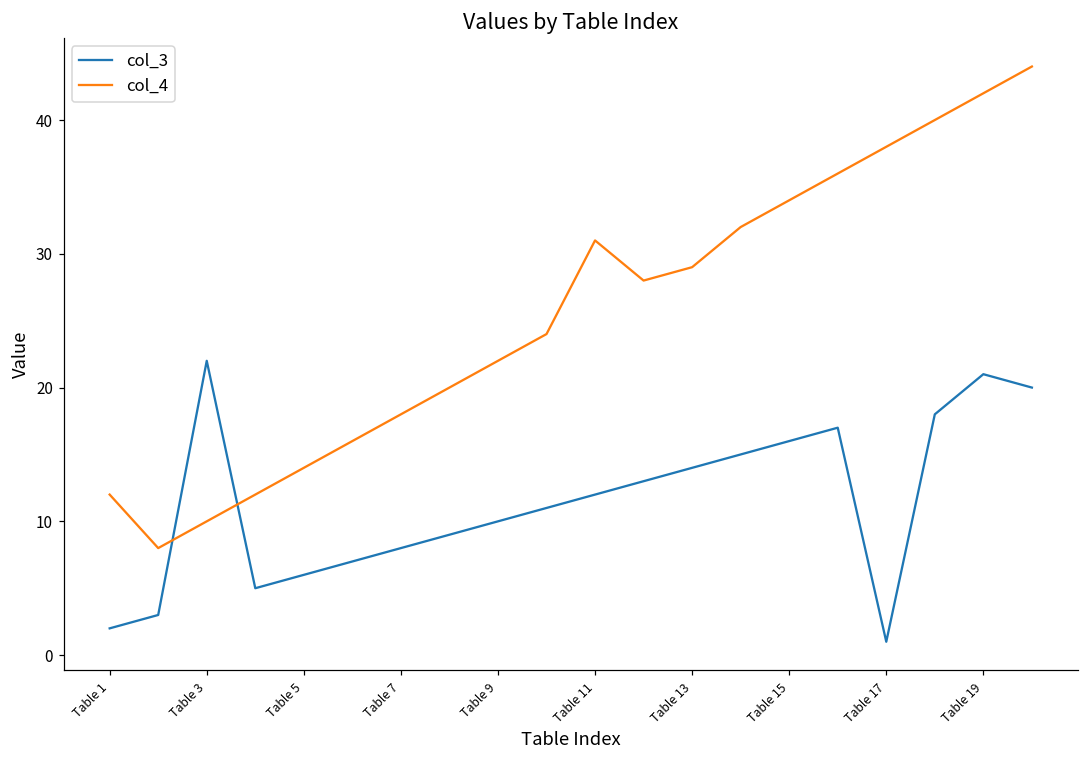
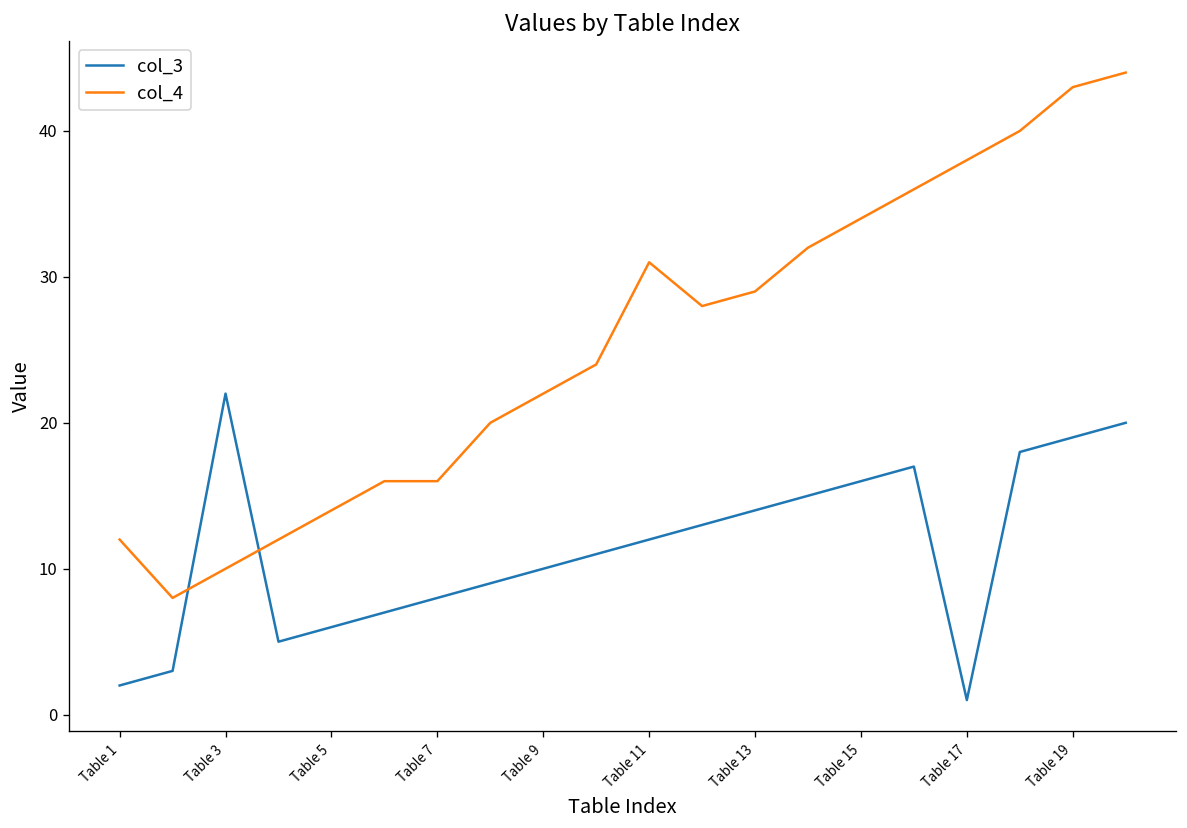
  {
    "col_3": {
      "Table 1": 2,
      "Table 3": 22,
      "Table 5": 6,
      "Table 7": 8,
      "Table 9": 10,
      "Table 11": 12,
      "Table 13": 14,
      "Table 15": 16,
      "Table 17": 1,
-     "Table 19": 21
+     "Table 19": 19
    },
    "col_4": {
      "Table 1": 12,
      "Table 3": 10,
      "Table 5": 14,
-     "Table 7": 18,
+     "Table 7": 16,
      "Table 9": 22,
      "Table 11": 31,
      "Table 13": 29,
      "Table 15": 34,
      "Table 17": 38,
-     "Table 19": 42
+     "Table 19": 43
    }
  }
